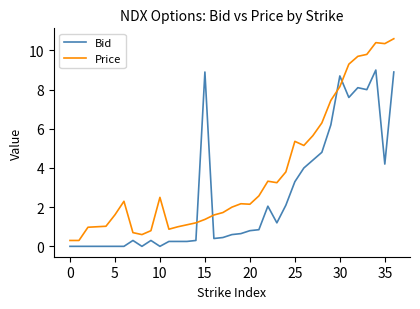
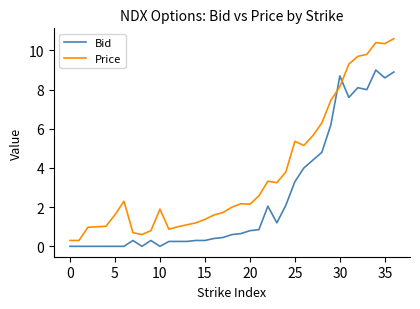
  {
    "Bid": {
      "0": 0.0,
      "5": 0.0,
      "10": 0.0,
-     "15": 8.9,
+     "15": 0.3,
      "20": 0.8,
      "25": 3.3,
      "30": 8.7,
-     "35": 4.2
+     "35": 8.6
    },
    "Price": {
      "0": 0.3,
      "5": 1.6,
-     "10": 2.5,
+     "10": 1.9,
      "15": 1.4,
      "20": 2.2,
      "25": 5.4,
      "30": 8.2,
      "35": 10.4
    }
  }
